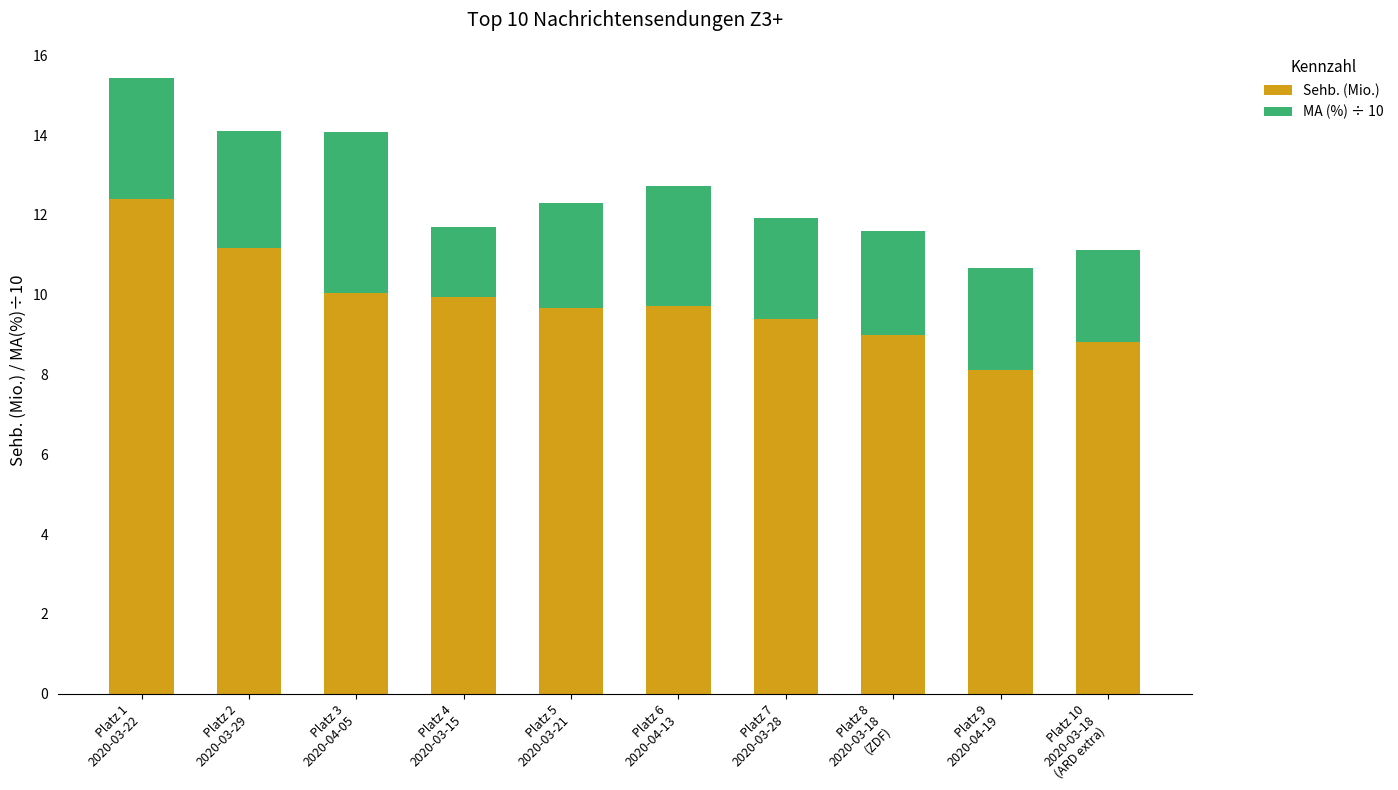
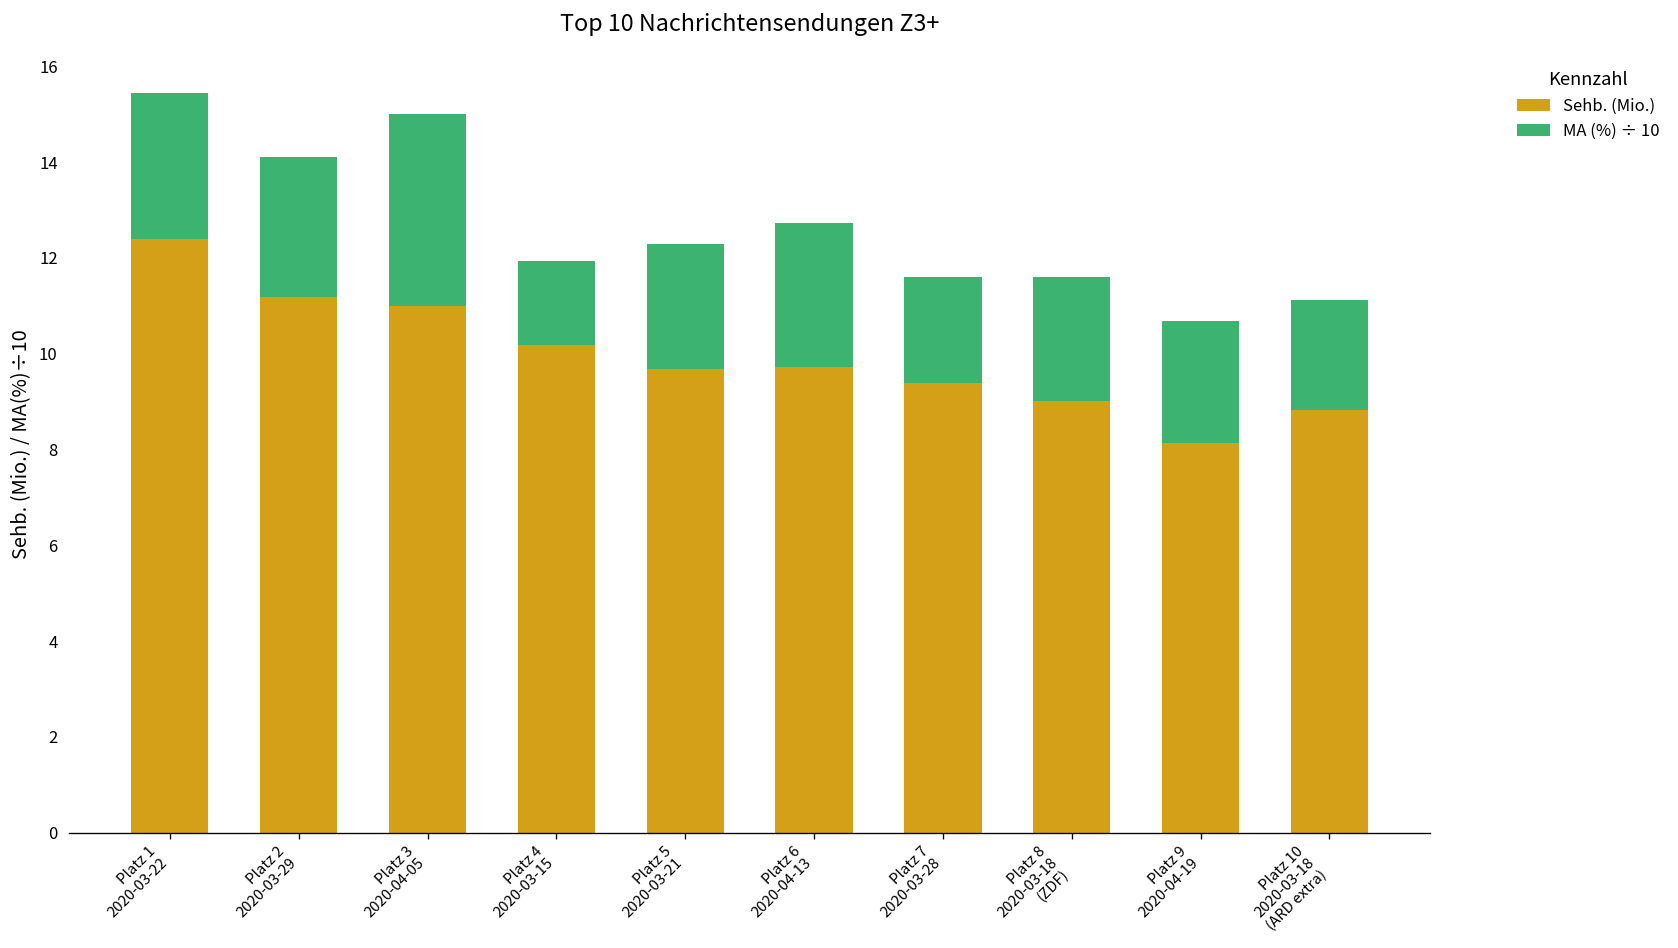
  {
    "Sehb. (Mio.)": {
      "Platz 1 2020-03-22": 12.4,
      "Platz 2 2020-03-29": 11.2,
-     "Platz 3 2020-04-05": 10.1,
-     "Platz 4 2020-03-15": 9.9,
+     "Platz 3 2020-04-05": 11.0,
+     "Platz 4 2020-03-15": 10.2,
      "Platz 5 2020-03-21": 9.7,
      "Platz 6 2020-04-13": 9.7,
      "Platz 7 2020-03-28": 9.4,
      "Platz 8 2020-03-18 (ZDF)": 9.0,
      "Platz 9 2020-04-19": 8.1,
      "Platz 10 2020-03-18 (ARD extra)": 8.8
    },
    "MA (%) ÷ 10": {
      "Platz 1 2020-03-22": 3.0,
      "Platz 2 2020-03-29": 2.9,
      "Platz 3 2020-04-05": 4.0,
      "Platz 4 2020-03-15": 1.8,
      "Platz 5 2020-03-21": 2.6,
      "Platz 6 2020-04-13": 3.0,
-     "Platz 7 2020-03-28": 2.5,
+     "Platz 7 2020-03-28": 2.2,
      "Platz 8 2020-03-18 (ZDF)": 2.6,
      "Platz 9 2020-04-19": 2.5,
      "Platz 10 2020-03-18 (ARD extra)": 2.3
    }
  }
